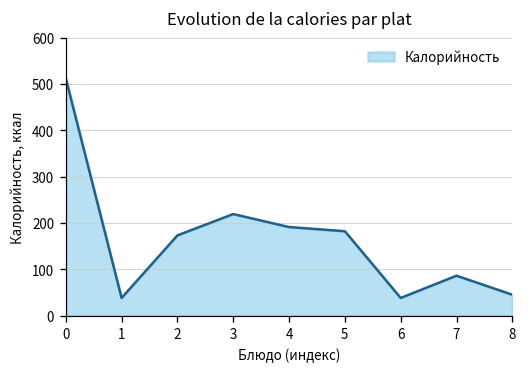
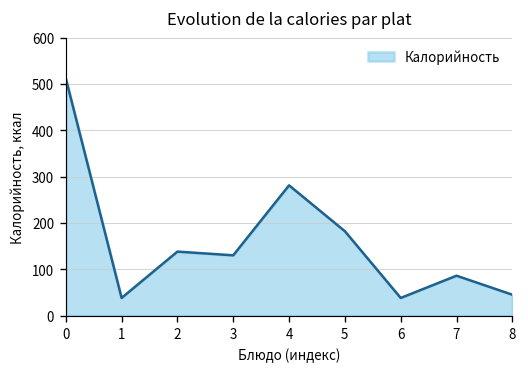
  {
    "0": 510,
    "1": 40,
-   "2": 170,
-   "3": 220,
-   "4": 190,
+   "2": 140,
+   "3": 130,
+   "4": 280,
    "5": 180,
    "6": 40,
    "7": 90,
    "8": 50
  }
